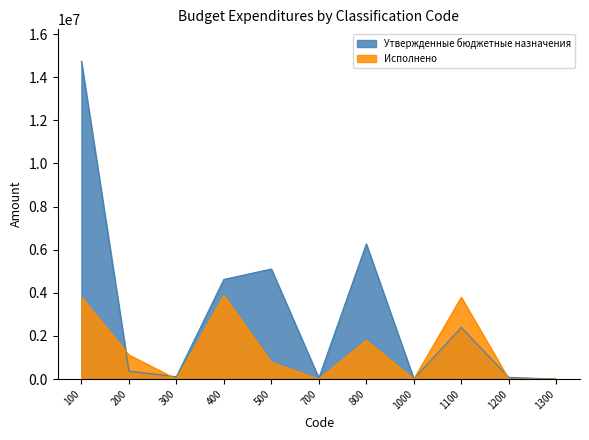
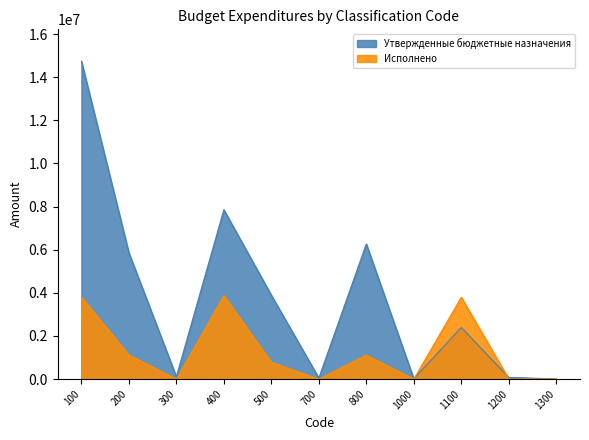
  {
    "Утвержденные бюджетные назначения": {
      "100": 14700000,
-     "200": 400000,
-     "400": 4600000,
-     "500": 5100000,
+     "200": 5900000,
+     "400": 7900000,
+     "500": 3900000,
      "800": 6300000,
      "1100": 2400000
    },
    "Исполнено": {
      "100": 3800000,
      "200": 1100000,
      "400": 3900000,
      "500": 800000,
-     "800": 1800000,
+     "800": 1100000,
      "1100": 3800000
    }
  }
